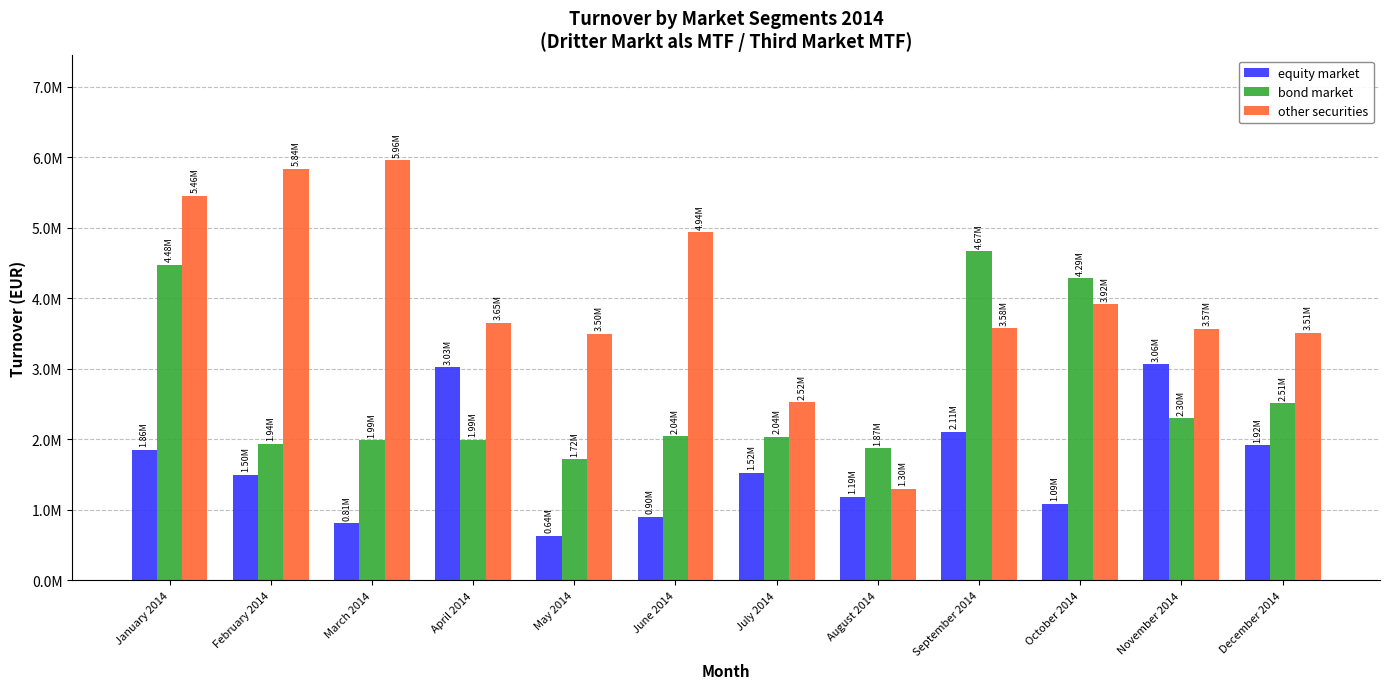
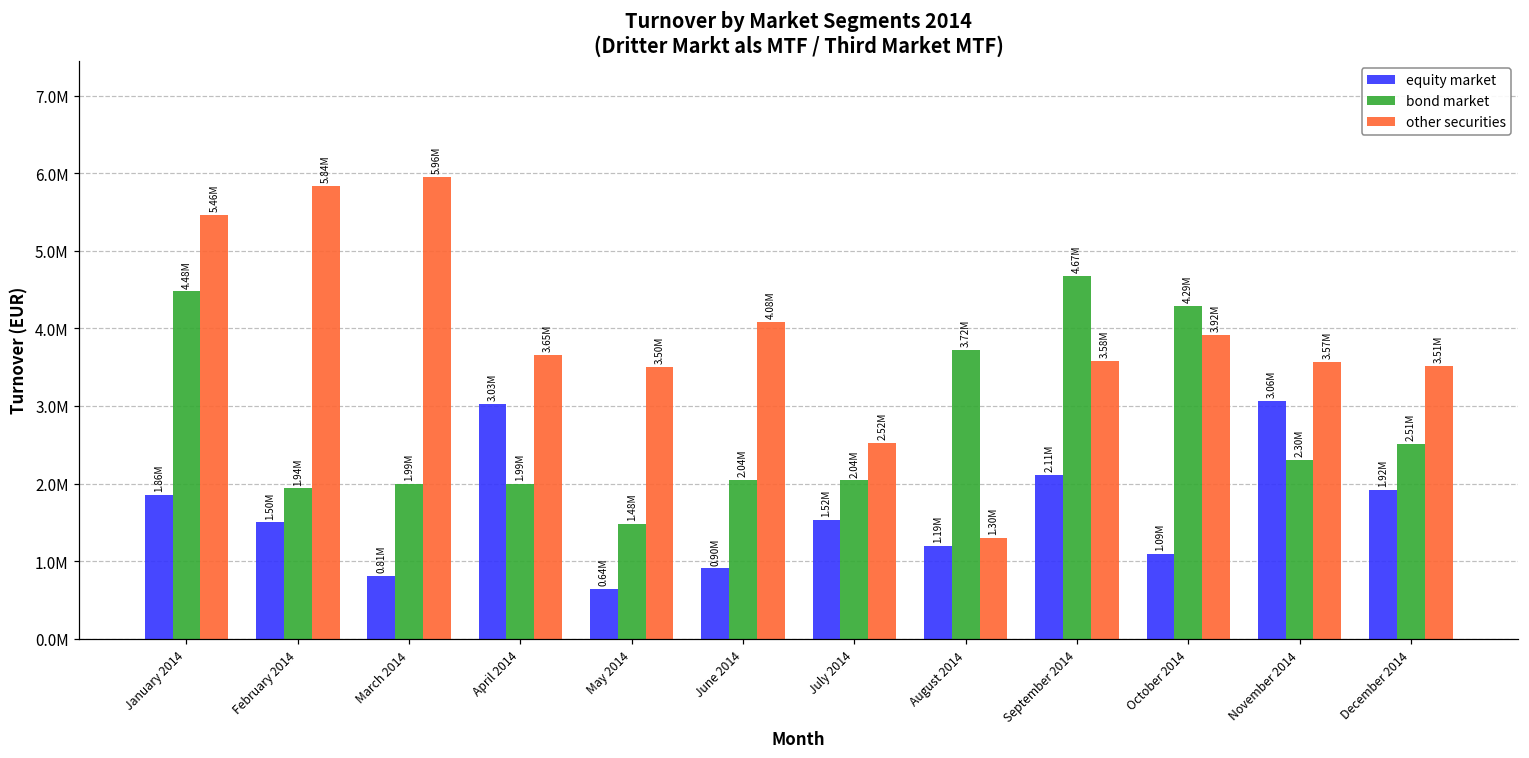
  {
    "equity market": {
      "January 2014": "1.86M",
      "February 2014": "1.50M",
      "March 2014": "0.81M",
      "April 2014": "3.03M",
      "May 2014": "0.64M",
      "June 2014": "0.90M",
      "July 2014": "1.52M",
      "August 2014": "1.19M",
      "September 2014": "2.11M",
      "October 2014": "1.09M",
      "November 2014": "3.06M",
      "December 2014": "1.92M"
    },
    "bond market": {
      "January 2014": "4.48M",
      "February 2014": "1.94M",
      "March 2014": "1.99M",
      "April 2014": "1.99M",
-     "May 2014": "1.72M",
+     "May 2014": "1.48M",
      "June 2014": "2.04M",
      "July 2014": "2.04M",
-     "August 2014": "1.87M",
+     "August 2014": "3.72M",
      "September 2014": "4.67M",
      "October 2014": "4.29M",
      "November 2014": "2.30M",
      "December 2014": "2.51M"
    },
    "other securities": {
      "January 2014": "5.46M",
      "February 2014": "5.84M",
      "March 2014": "5.96M",
      "April 2014": "3.65M",
      "May 2014": "3.50M",
-     "June 2014": "4.94M",
+     "June 2014": "4.08M",
      "July 2014": "2.52M",
      "August 2014": "1.30M",
      "September 2014": "3.58M",
      "October 2014": "3.92M",
      "November 2014": "3.57M",
      "December 2014": "3.51M"
    }
  }
